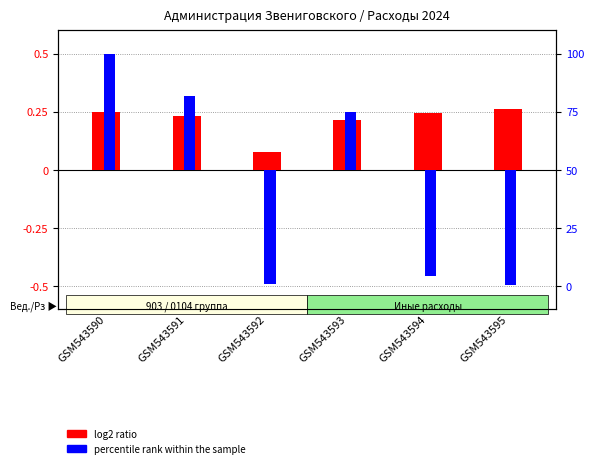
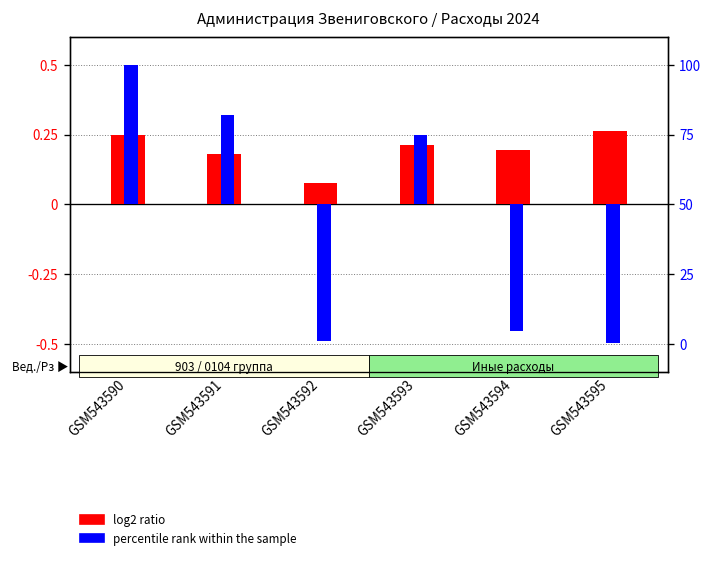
  {
    "log2 ratio": {
      "GSM543590": 0.25,
-     "GSM543591": 0.23,
+     "GSM543591": 0.18,
      "GSM543592": 0.08,
      "GSM543593": 0.21,
-     "GSM543594": 0.24,
+     "GSM543594": 0.19,
      "GSM543595": 0.26
    }
  }
